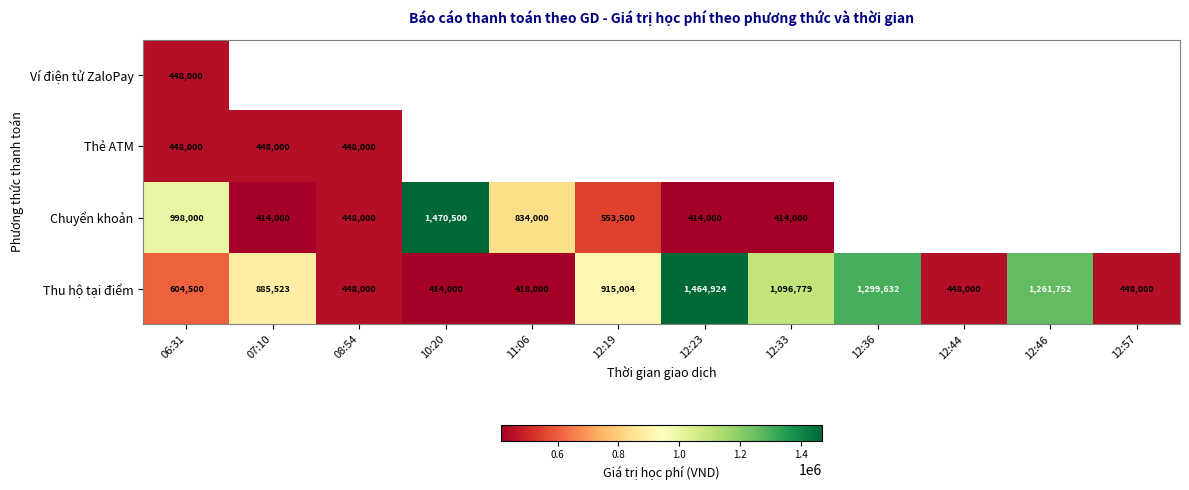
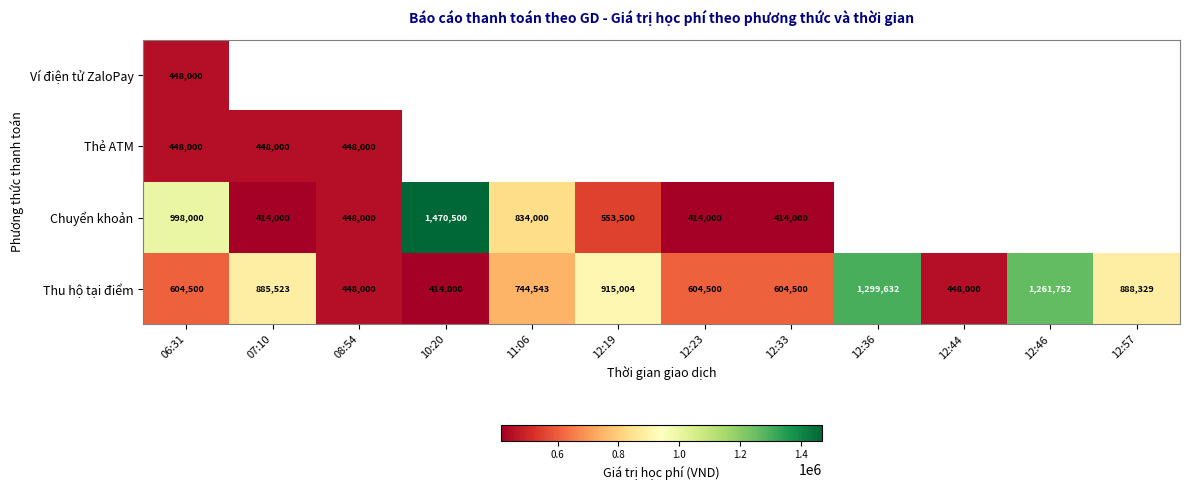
  {
    "Ví điện tử ZaloPay": {
      "06:31": "448,000"
    },
    "Thẻ ATM": {
      "06:31": "448,000",
      "07:10": "448,000",
      "08:54": "448,000"
    },
    "Chuyển khoản": {
      "06:31": "998,000",
      "07:10": "414,000",
      "08:54": "448,000",
      "10:20": "1,470,500",
      "11:06": "834,000",
      "12:19": "553,500",
      "12:23": "414,000",
      "12:33": "414,000"
    },
    "Thu hộ tại điểm": {
      "06:31": "604,500",
      "07:10": "885,523",
      "08:54": "448,000",
      "10:20": "414,000",
-     "11:06": "418,000",
+     "11:06": "744,543",
      "12:19": "915,004",
-     "12:23": "1,464,924",
-     "12:33": "1,096,779",
+     "12:23": "604,500",
+     "12:33": "604,500",
      "12:36": "1,299,632",
      "12:44": "448,000",
      "12:46": "1,261,752",
-     "12:57": "448,000"
+     "12:57": "888,329"
    }
  }
